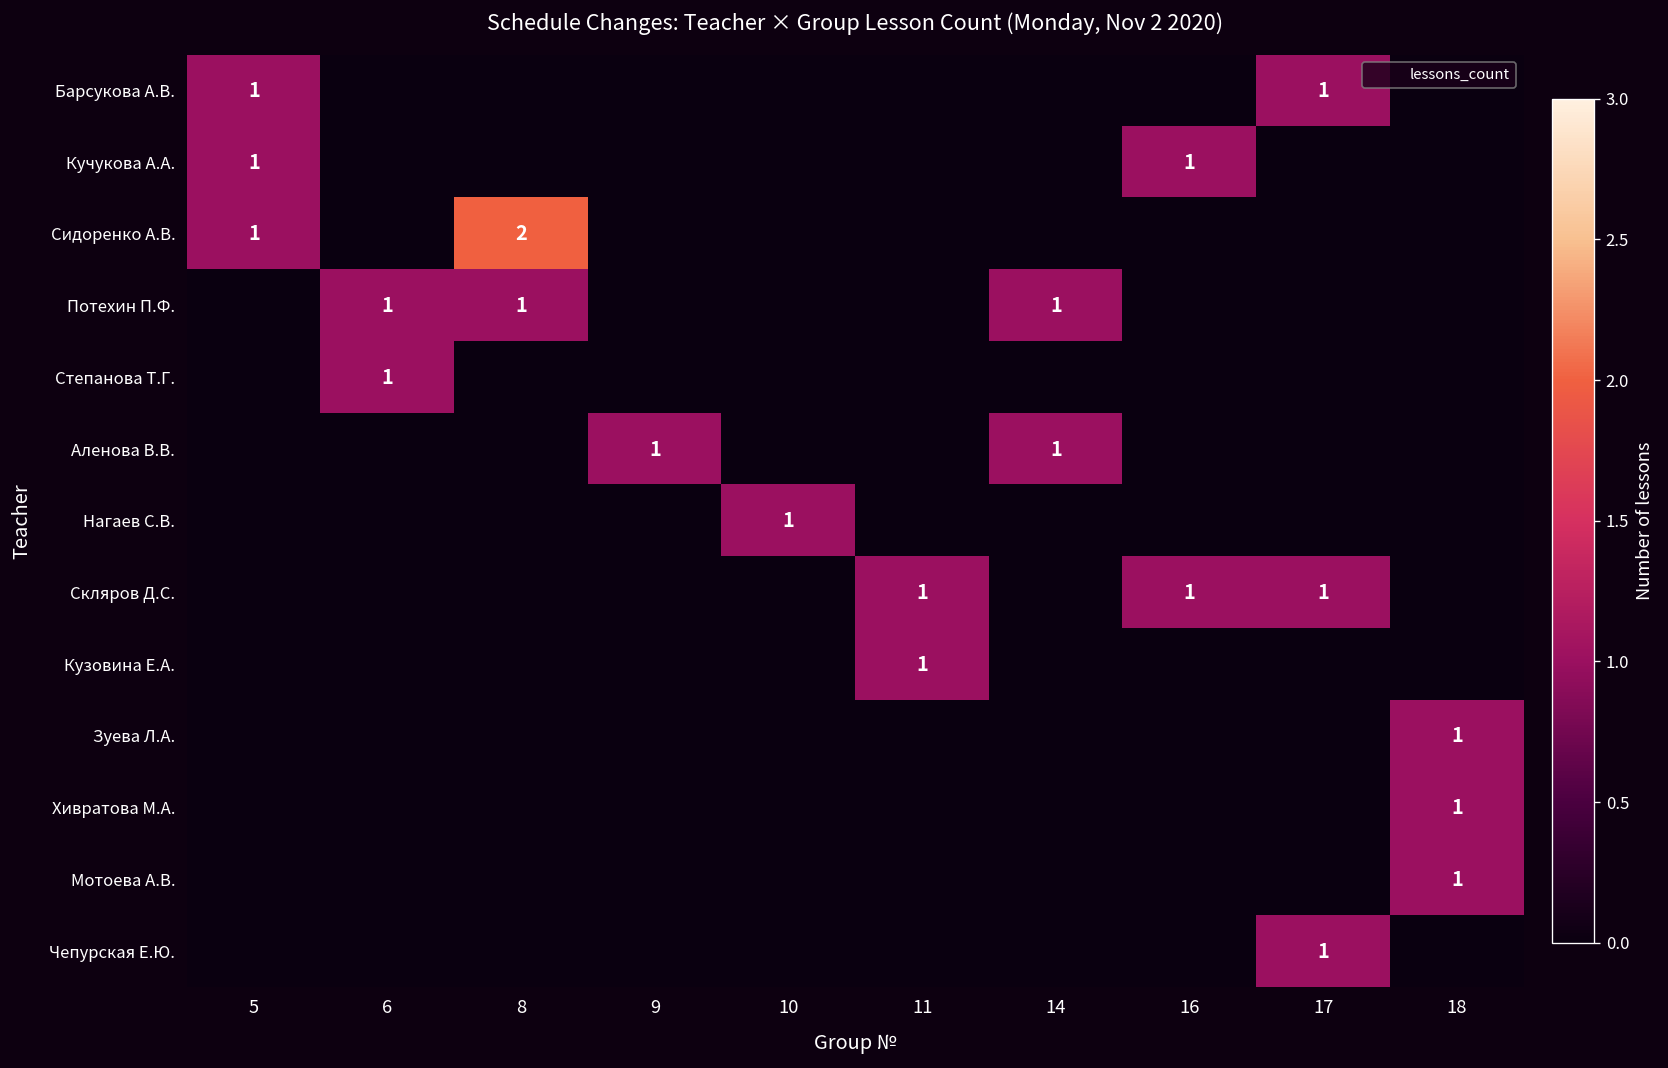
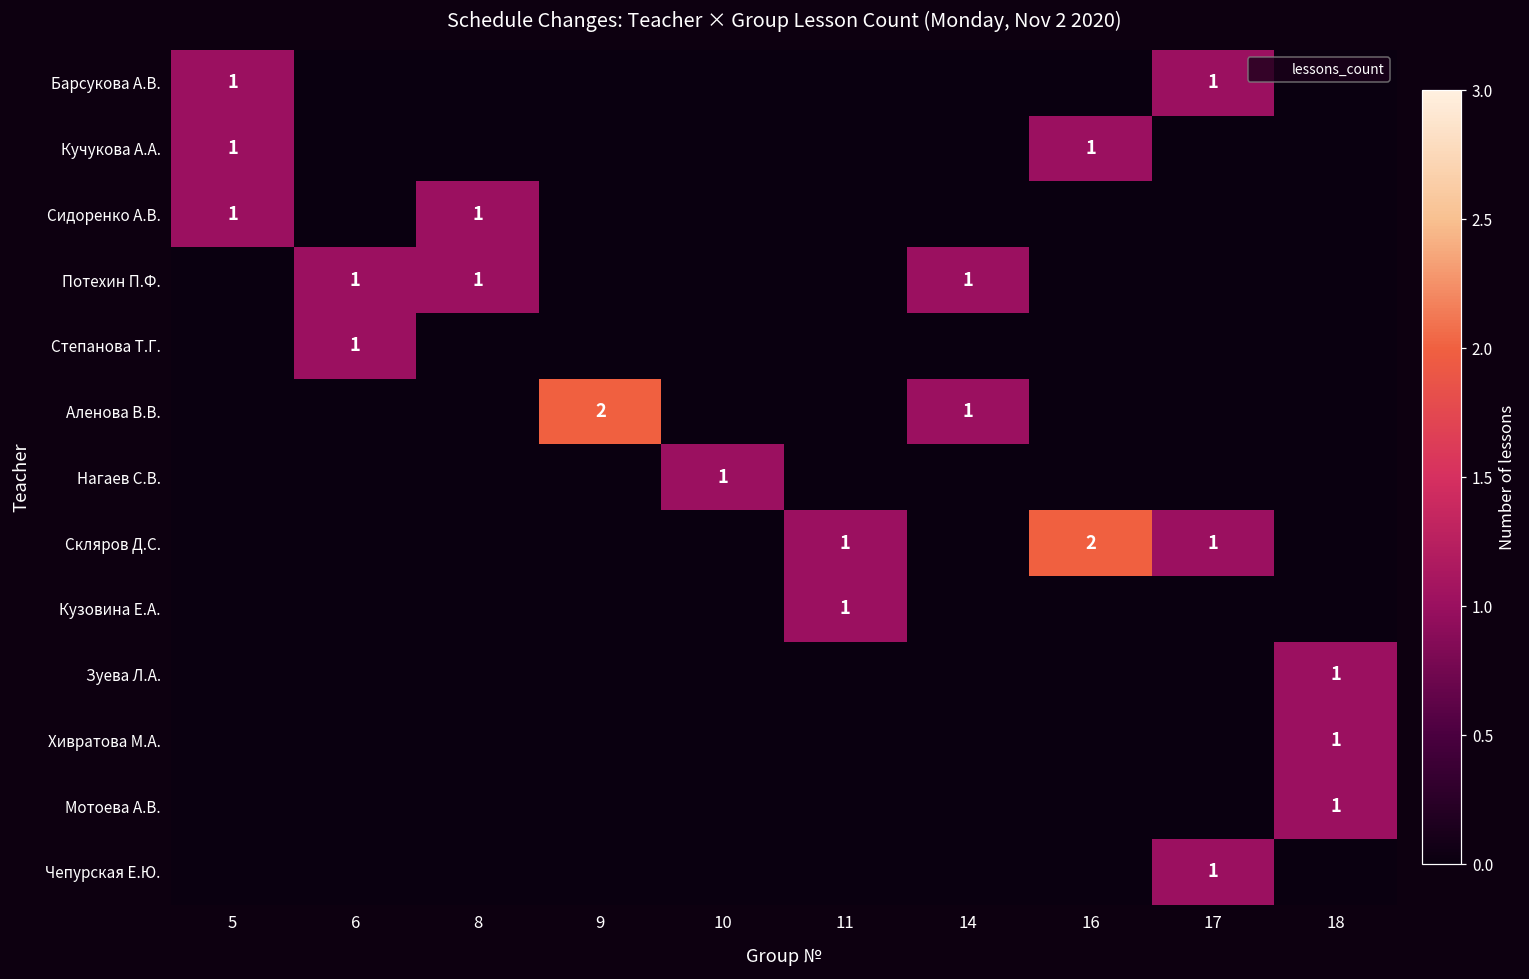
  {
    "Барсукова А.В.": {
      "5": 1,
      "17": 1
    },
    "Кучукова А.А.": {
      "5": 1,
      "16": 1
    },
    "Сидоренко А.В.": {
      "5": 1,
-     "8": 2
+     "8": 1
    },
    "Потехин П.Ф.": {
      "6": 1,
      "8": 1,
      "14": 1
    },
    "Степанова Т.Г.": {
      "6": 1
    },
    "Аленова В.В.": {
-     "9": 1,
+     "9": 2,
      "14": 1
    },
    "Нагаев С.В.": {
      "10": 1
    },
    "Скляров Д.С.": {
      "11": 1,
-     "16": 1,
+     "16": 2,
      "17": 1
    },
    "Кузовина Е.А.": {
      "11": 1
    },
    "Зуева Л.А.": {
      "18": 1
    },
    "Хивратова М.А.": {
      "18": 1
    },
    "Мотоева А.В.": {
      "18": 1
    },
    "Чепурская Е.Ю.": {
      "17": 1
    }
  }
